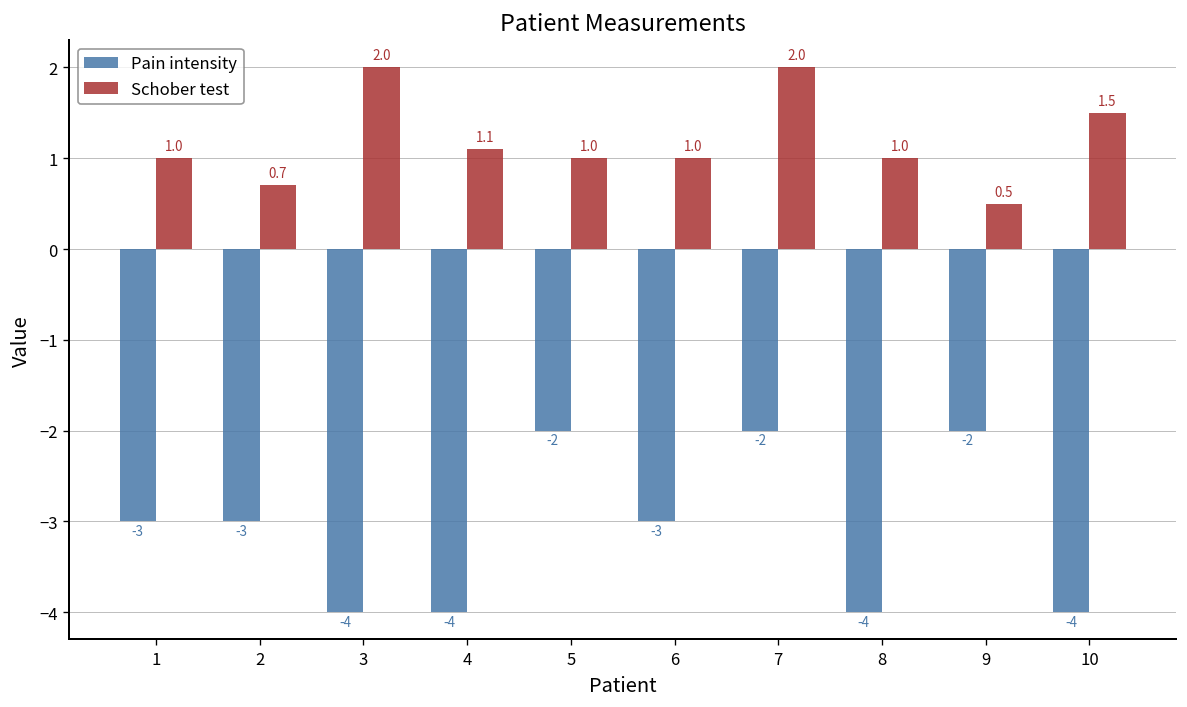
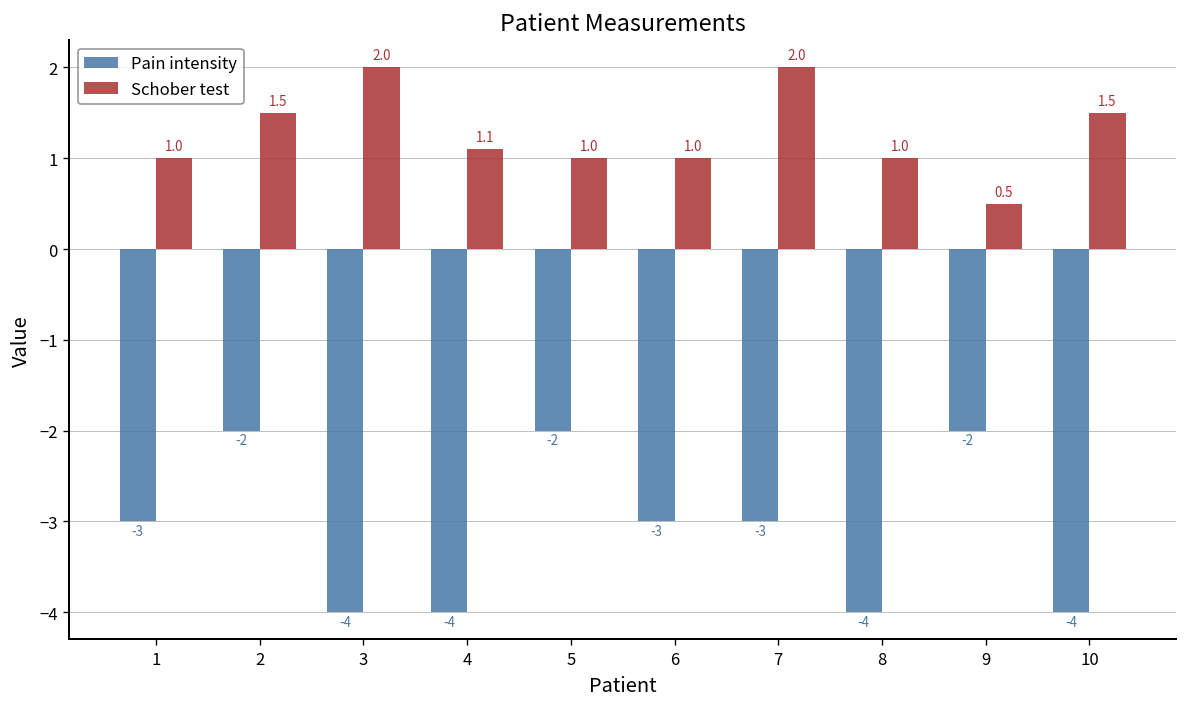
  {
    "Pain intensity": {
      "1": -3,
-     "2": -3,
+     "2": -2,
      "3": -4,
      "4": -4,
      "5": -2,
      "6": -3,
-     "7": -2,
+     "7": -3,
      "8": -4,
      "9": -2,
      "10": -4
    },
    "Schober test": {
      "1": 1.0,
-     "2": 0.7,
+     "2": 1.5,
      "3": 2.0,
      "4": 1.1,
      "5": 1.0,
      "6": 1.0,
      "7": 2.0,
      "8": 1.0,
      "9": 0.5,
      "10": 1.5
    }
  }
